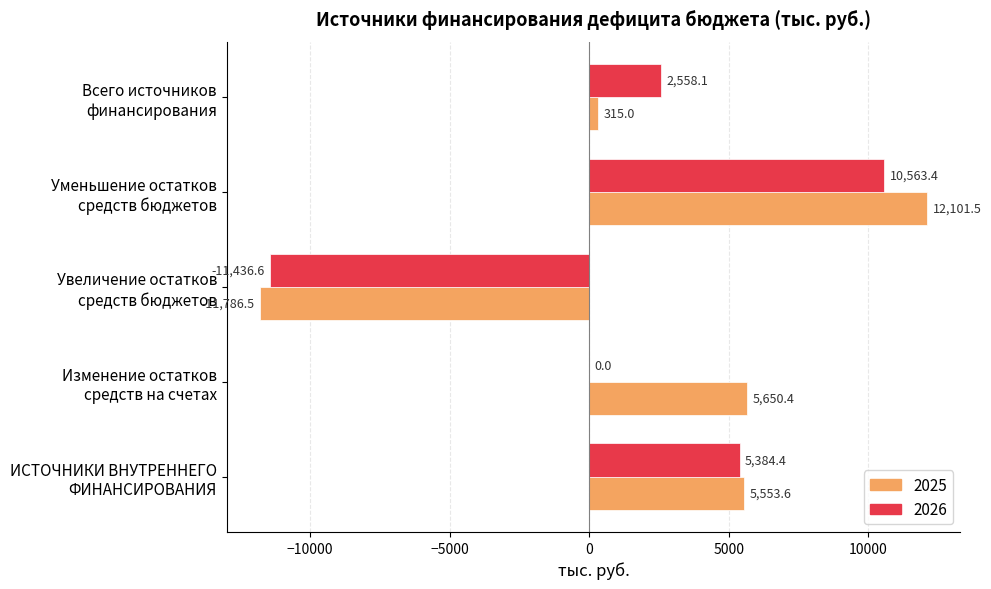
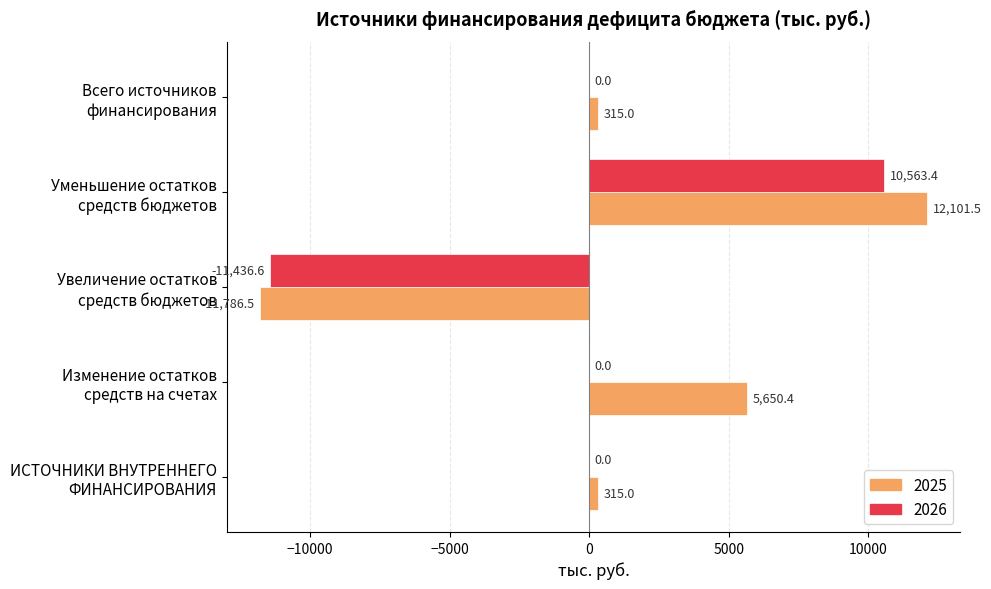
  {
    "2025": {
      "Всего источников финансирования": "315.0",
      "Уменьшение остатков средств бюджетов": "12,101.5",
      "Увеличение остатков средств бюджетов": "-11,786.5",
      "Изменение остатков средств на счетах": "5,650.4",
-     "ИСТОЧНИКИ ВНУТРЕННЕГО ФИНАНСИРОВАНИЯ": "5,553.6"
+     "ИСТОЧНИКИ ВНУТРЕННЕГО ФИНАНСИРОВАНИЯ": "315.0"
    },
    "2026": {
-     "Всего источников финансирования": "2,558.1",
+     "Всего источников финансирования": "0.0",
      "Уменьшение остатков средств бюджетов": "10,563.4",
      "Увеличение остатков средств бюджетов": "-11,436.6",
      "Изменение остатков средств на счетах": "0.0",
-     "ИСТОЧНИКИ ВНУТРЕННЕГО ФИНАНСИРОВАНИЯ": "5,384.4"
+     "ИСТОЧНИКИ ВНУТРЕННЕГО ФИНАНСИРОВАНИЯ": "0.0"
    }
  }
